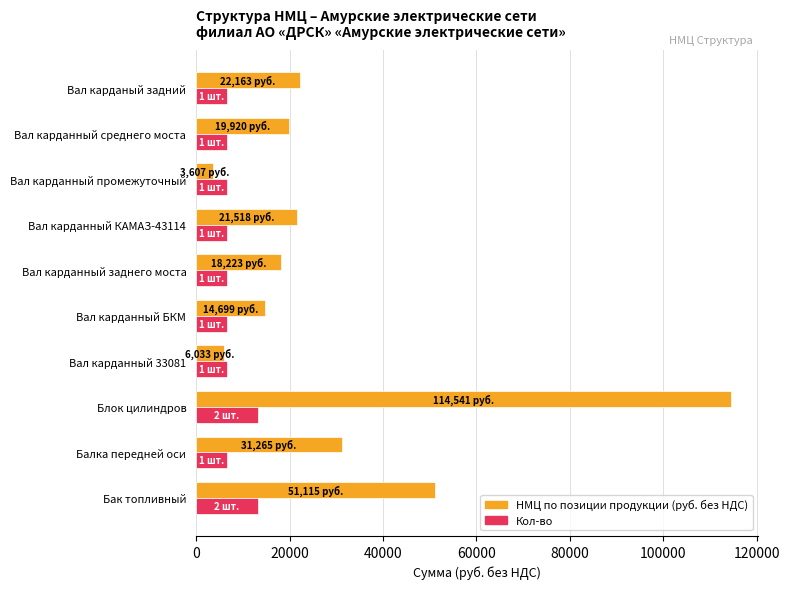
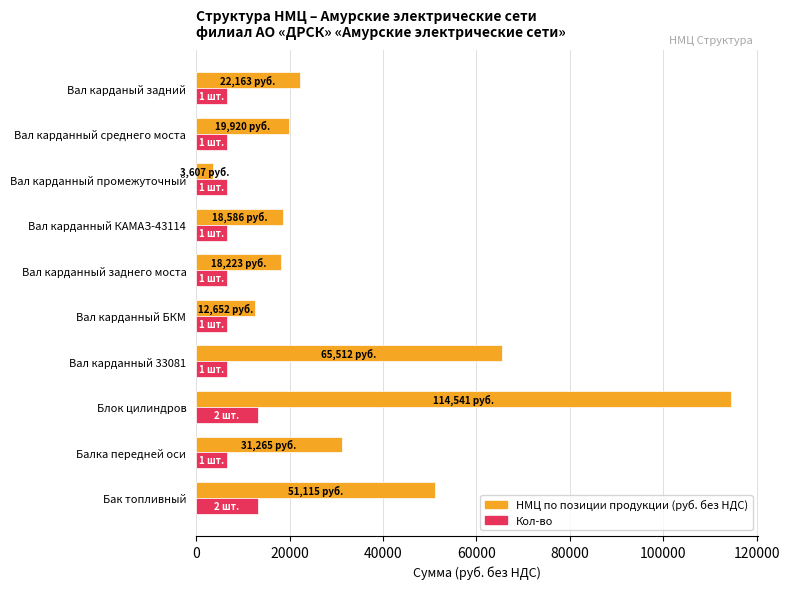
  {
    "НМЦ по позиции продукции (руб. без НДС)": {
      "Вал карданый задний": "22,163",
      "Вал карданный среднего моста": "19,920",
      "Вал карданный промежуточный": "3,607",
-     "Вал карданный КАМАЗ-43114": "21,518",
+     "Вал карданный КАМАЗ-43114": "18,586",
      "Вал карданный заднего моста": "18,223",
-     "Вал карданный БКМ": "14,699",
-     "Вал карданный 33081": "6,033",
+     "Вал карданный БКМ": "12,652",
+     "Вал карданный 33081": "65,512",
      "Блок цилиндров": "114,541",
      "Балка передней оси": "31,265",
      "Бак топливный": "51,115"
    }
  }
